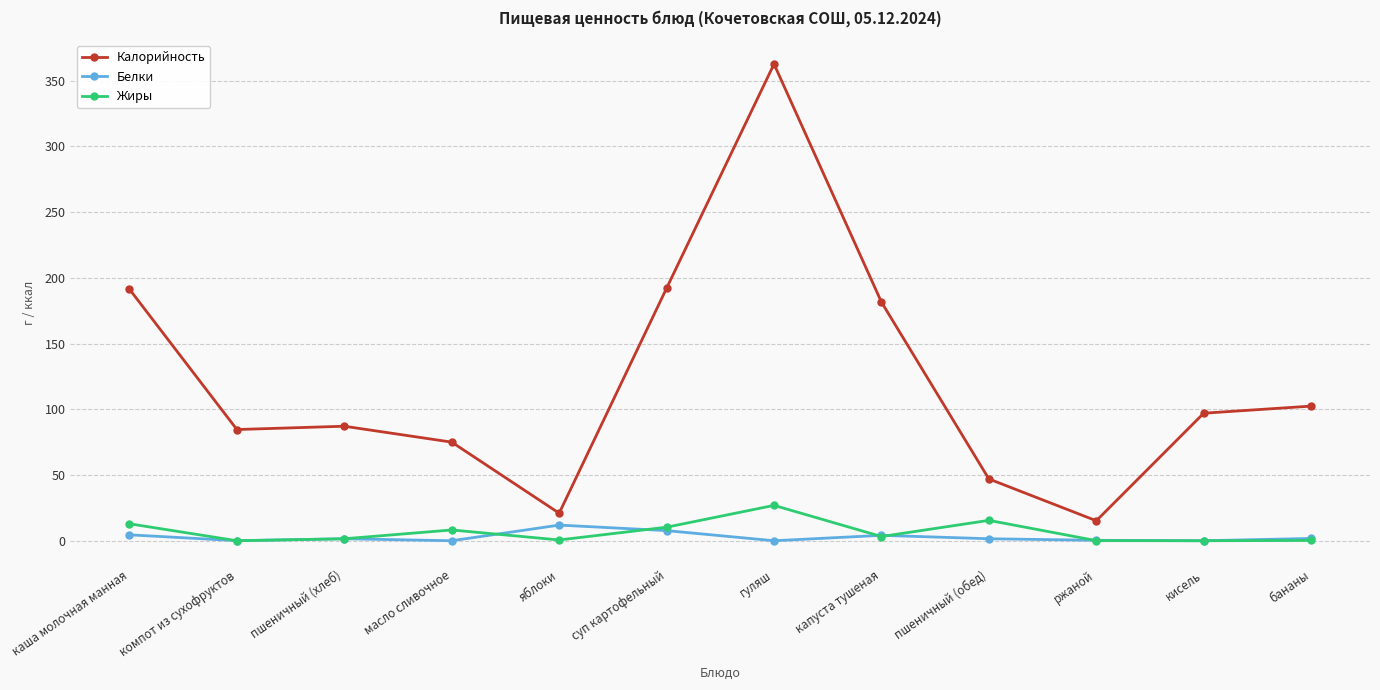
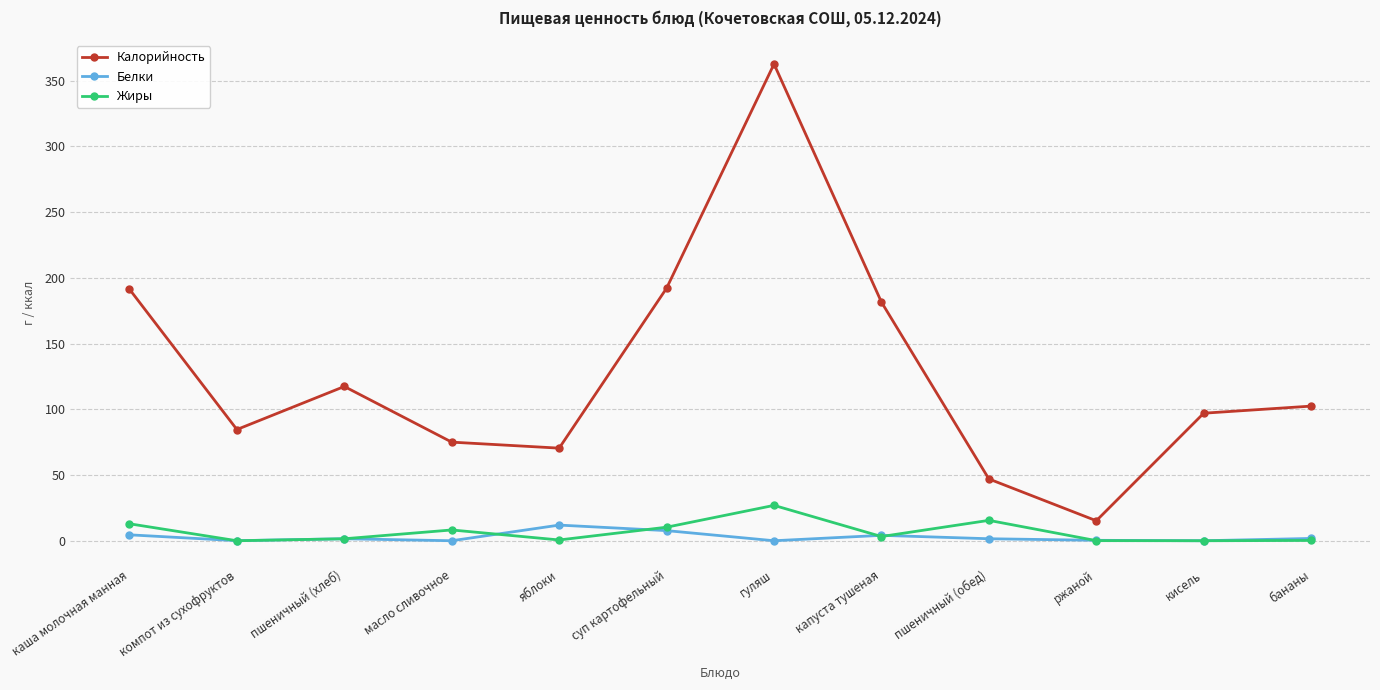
  {
    "Калорийность": {
      "каша молочная манная": 191,
      "компот из сухофруктов": 85,
-     "пшеничный (хлеб)": 87,
+     "пшеничный (хлеб)": 117,
      "масло сливочное": 75,
-     "яблоки": 21,
+     "яблоки": 70,
      "суп картофельный": 192,
      "гуляш": 363,
      "капуста тушеная": 182,
      "пшеничный (обед)": 47,
      "ржаной": 15,
      "кисель": 97,
      "бананы": 102
    },
    "Белки": {
      "каша молочная манная": 5,
      "масло сливочное": 0,
      "яблоки": 12,
      "суп картофельный": 8,
      "гуляш": 0,
      "пшеничный (обед)": 2
    },
    "Жиры": {
      "каша молочная манная": 13,
      "масло сливочное": 8,
      "яблоки": 1,
      "суп картофельный": 10,
      "гуляш": 27,
      "пшеничный (обед)": 16
    }
  }
